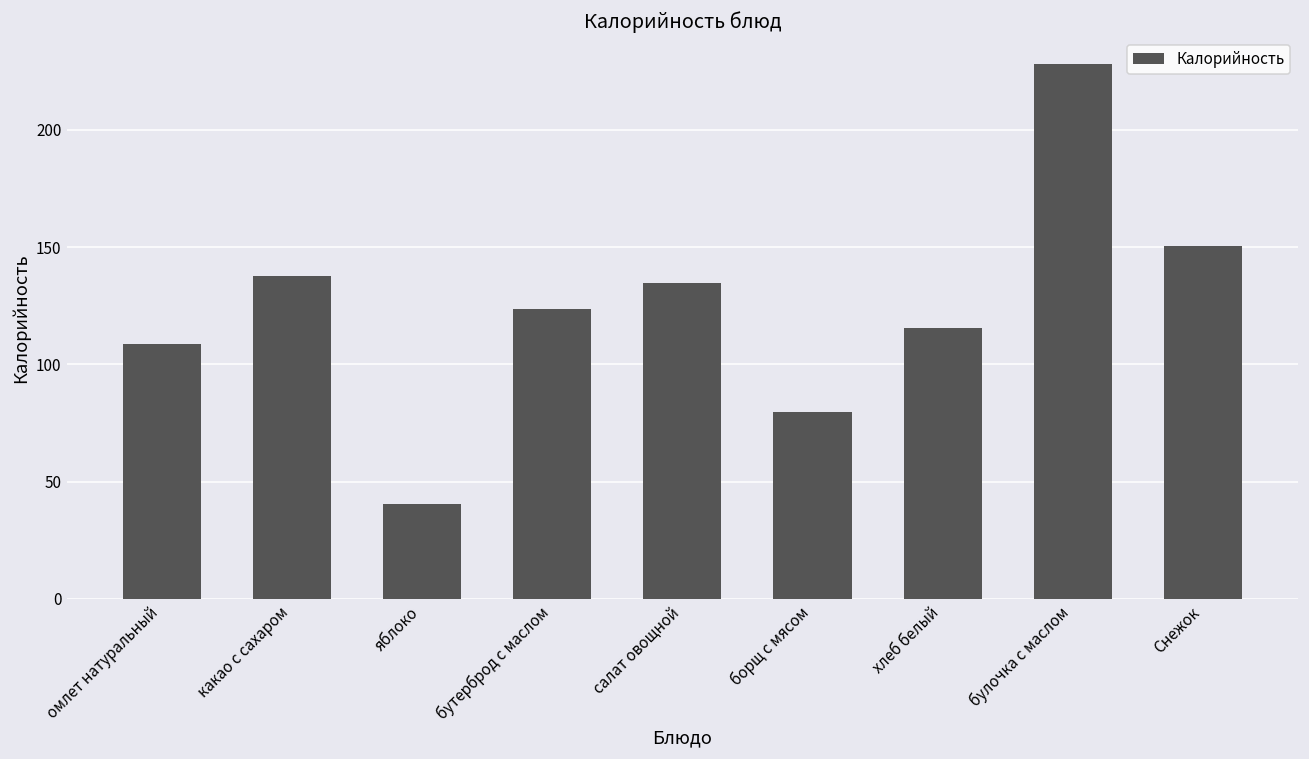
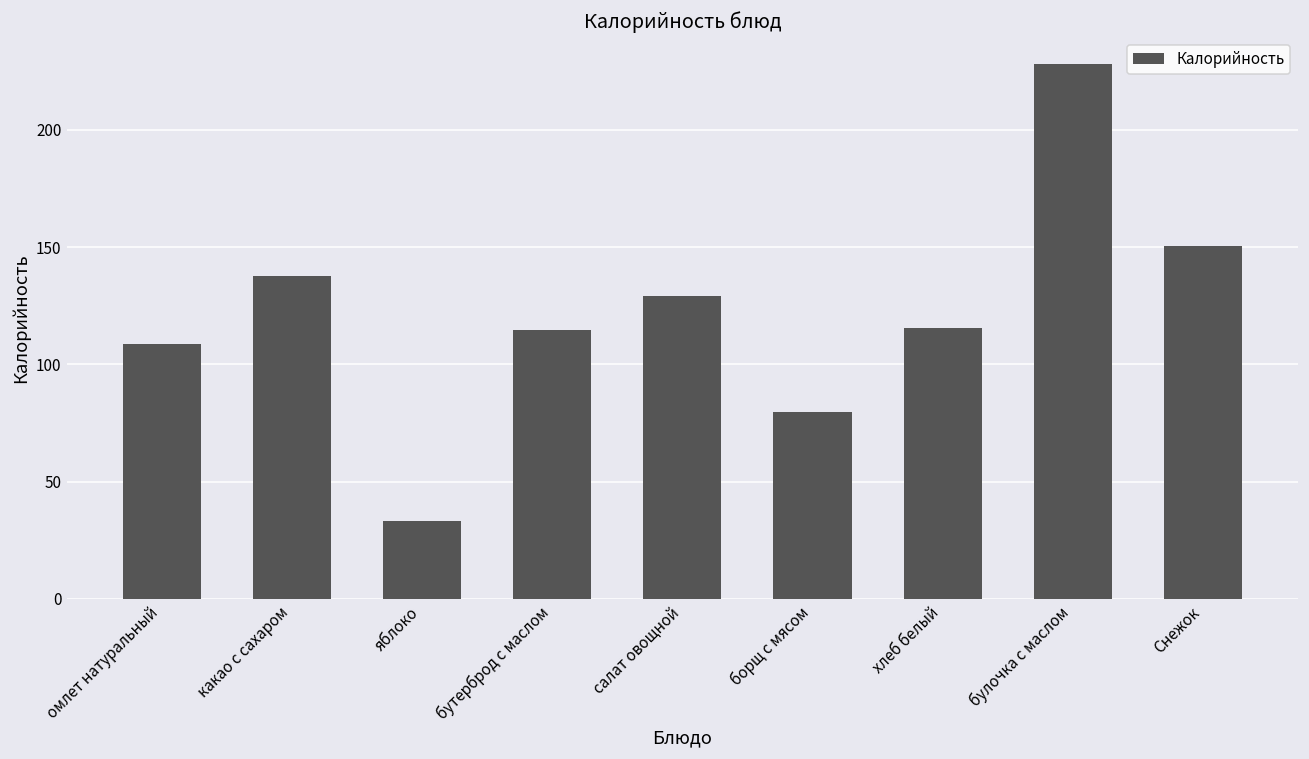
  {
    "омлет натуральный": 109,
    "какао с сахаром": 138,
-   "яблоко": 40,
-   "бутерброд с маслом": 124,
-   "салат овощной": 135,
+   "яблоко": 33,
+   "бутерброд с маслом": 115,
+   "салат овощной": 129,
    "борщ с мясом": 80,
    "хлеб белый": 116,
    "булочка с маслом": 228,
    "Снежок": 151
  }
